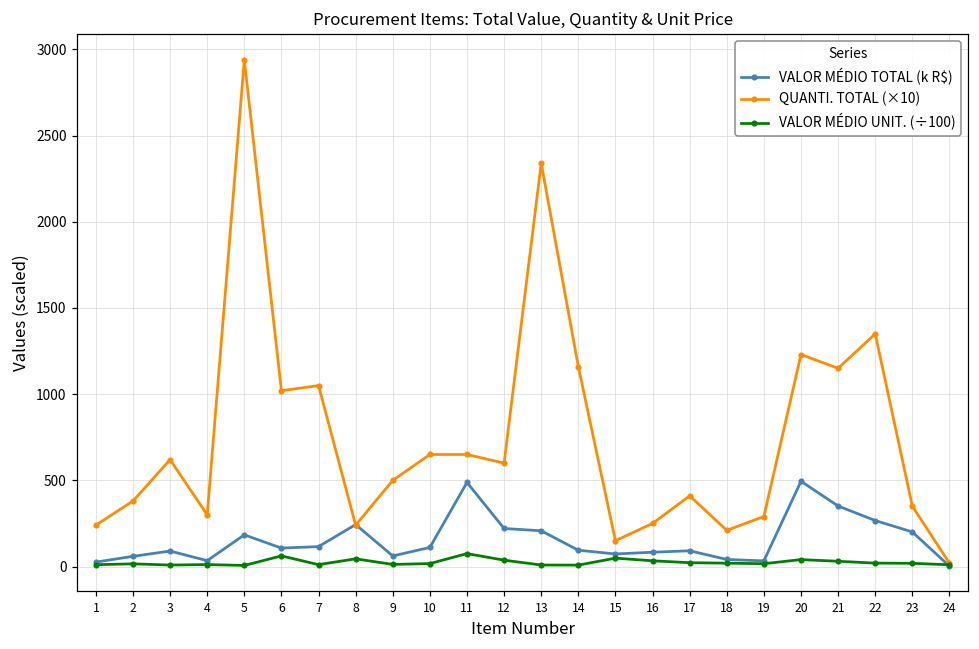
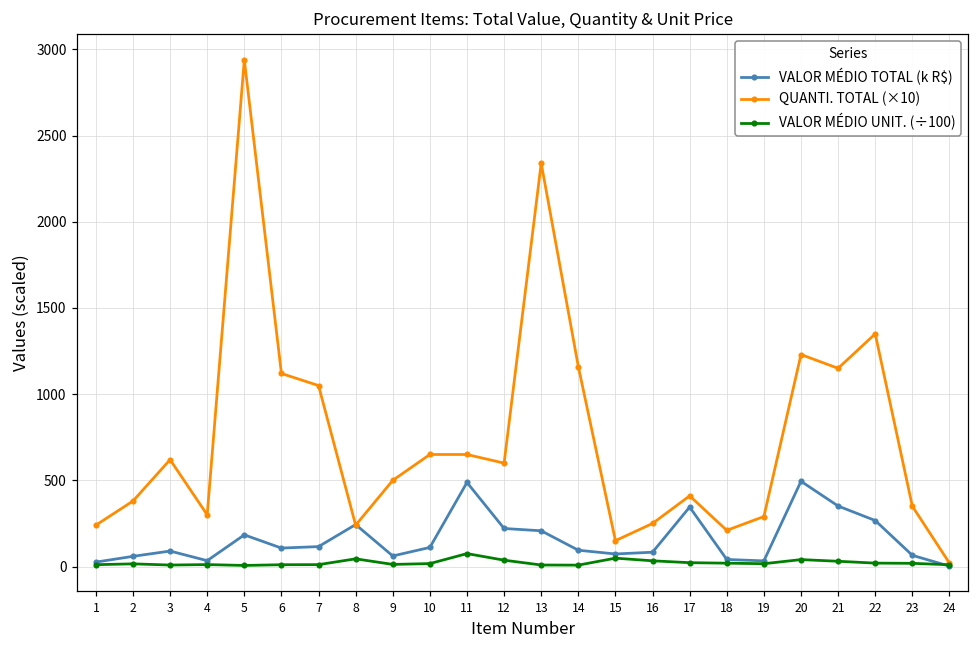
  {
    "VALOR MÉDIO TOTAL (k R$)": {
      "2": 60,
      "3": 90,
      "4": 30,
      "5": 180,
      "6": 110,
      "7": 120,
      "9": 60,
      "10": 110,
      "11": 490,
      "12": 220,
      "13": 210,
      "14": 90,
      "15": 70,
      "16": 80,
-     "17": 90,
+     "17": 350,
      "18": 40,
      "19": 30,
      "20": 490,
      "21": 350,
      "22": 270,
-     "23": 200
+     "23": 70
    },
    "QUANTI. TOTAL (×10)": {
      "1": 240,
      "2": 380,
      "3": 620,
      "4": 300,
      "5": 2940,
-     "6": 1020,
+     "6": 1120,
      "7": 1050,
      "9": 500,
      "10": 650,
      "11": 650,
      "12": 600,
      "13": 2340,
      "14": 1160,
      "15": 150,
      "16": 250,
      "17": 410,
      "18": 210,
      "19": 290,
      "20": 1230,
      "21": 1150,
      "22": 1350,
      "23": 350
    },
    "VALOR MÉDIO UNIT. (÷100)": {
      "2": 20,
      "3": 10,
      "4": 10,
      "5": 10,
-     "6": 60,
+     "6": 10,
      "7": 10,
      "8": 40,
      "9": 10,
      "10": 20,
      "11": 80,
      "12": 40,
      "13": 10,
      "14": 10,
      "15": 50,
      "16": 30,
      "17": 20,
      "18": 20,
      "19": 20,
      "20": 40,
      "21": 30,
      "22": 20,
      "23": 20
    }
  }
